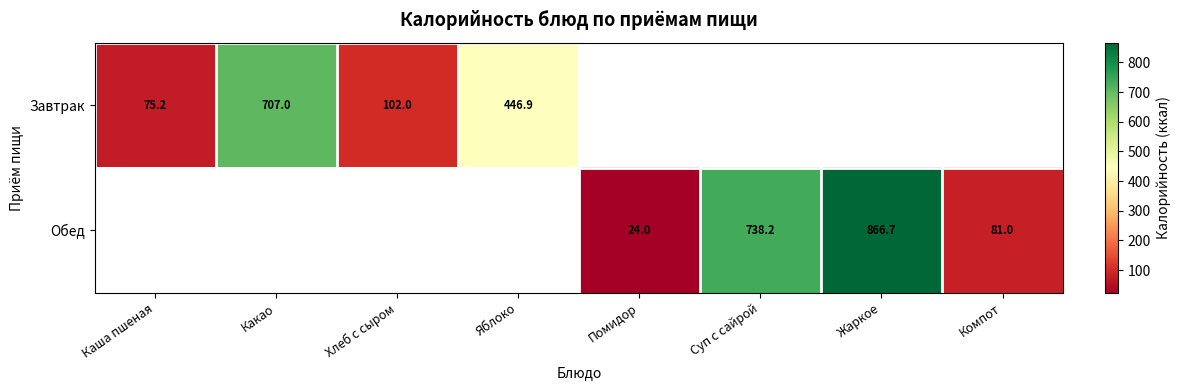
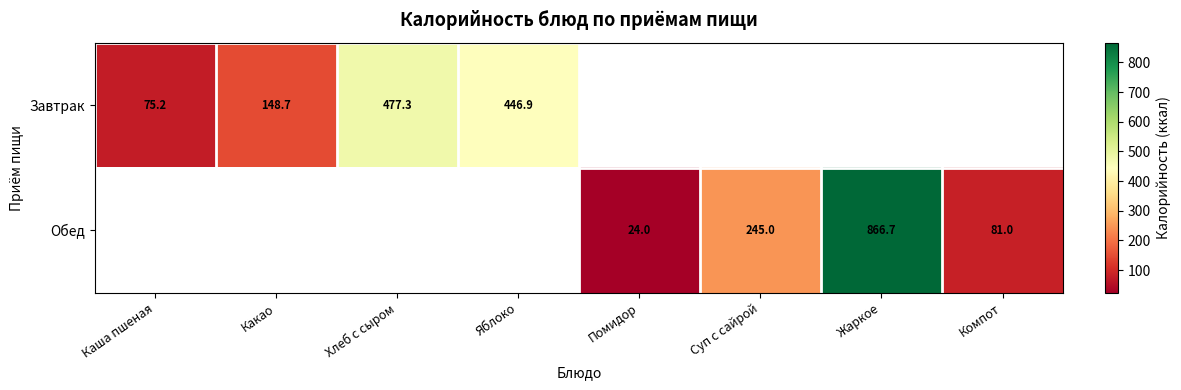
  {
    "Завтрак": {
      "Каша пшеная": 75.2,
-     "Какао": 707.0,
-     "Хлеб с сыром": 102.0,
+     "Какао": 148.7,
+     "Хлеб с сыром": 477.3,
      "Яблоко": 446.9
    },
    "Обед": {
      "Помидор": 24.0,
-     "Суп с сайрой": 738.2,
+     "Суп с сайрой": 245.0,
      "Жаркое": 866.7,
      "Компот": 81.0
    }
  }
